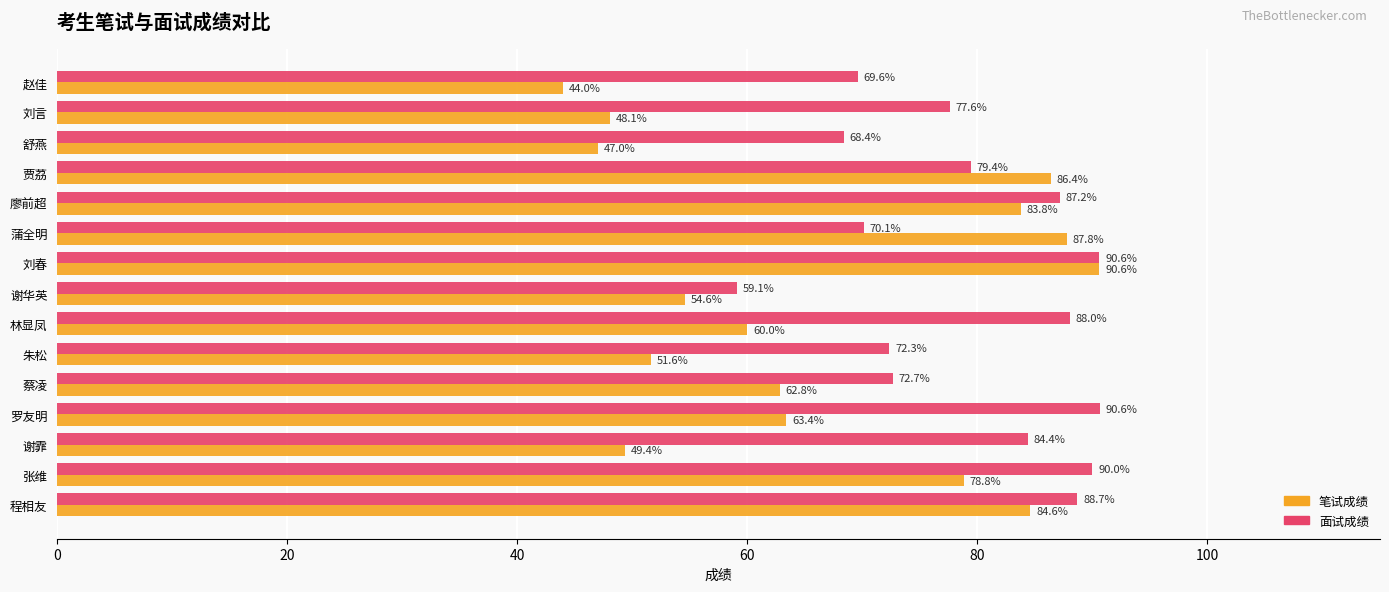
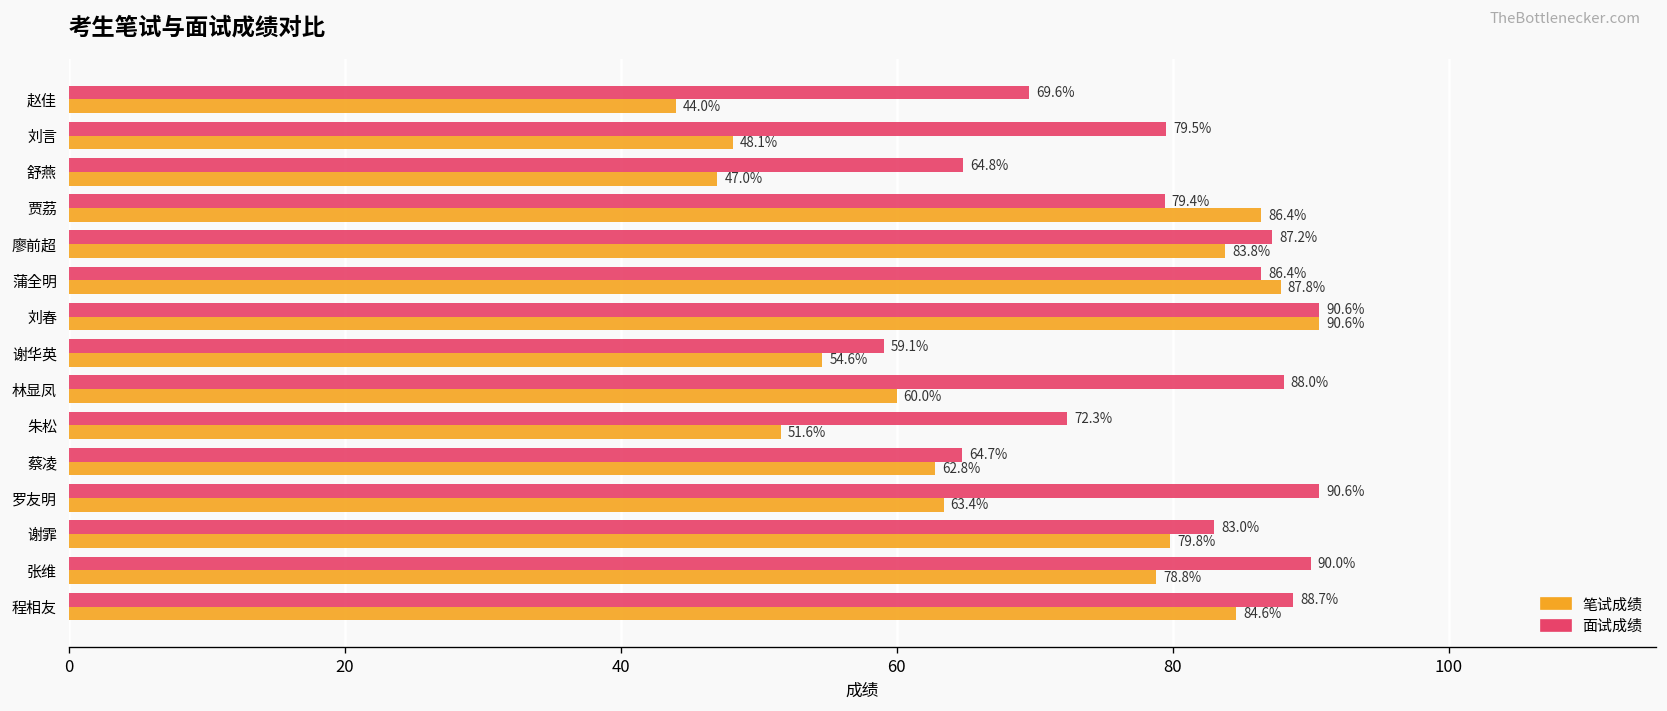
  {
    "笔试成绩": {
      "赵佳": "44.0%",
      "刘言": "48.1%",
      "舒燕": "47.0%",
      "贾茘": "86.4%",
      "廖前超": "83.8%",
      "蒲全明": "87.8%",
      "刘春": "90.6%",
      "谢华英": "54.6%",
      "林显凤": "60.0%",
      "朱松": "51.6%",
      "蔡凌": "62.8%",
      "罗友明": "63.4%",
-     "谢霏": "49.4%",
+     "谢霏": "79.8%",
      "张维": "78.8%",
      "程相友": "84.6%"
    },
    "面试成绩": {
      "赵佳": "69.6%",
-     "刘言": "77.6%",
-     "舒燕": "68.4%",
+     "刘言": "79.5%",
+     "舒燕": "64.8%",
      "贾茘": "79.4%",
      "廖前超": "87.2%",
-     "蒲全明": "70.1%",
+     "蒲全明": "86.4%",
      "刘春": "90.6%",
      "谢华英": "59.1%",
      "林显凤": "88.0%",
      "朱松": "72.3%",
-     "蔡凌": "72.7%",
+     "蔡凌": "64.7%",
      "罗友明": "90.6%",
-     "谢霏": "84.4%",
+     "谢霏": "83.0%",
      "张维": "90.0%",
      "程相友": "88.7%"
    }
  }
